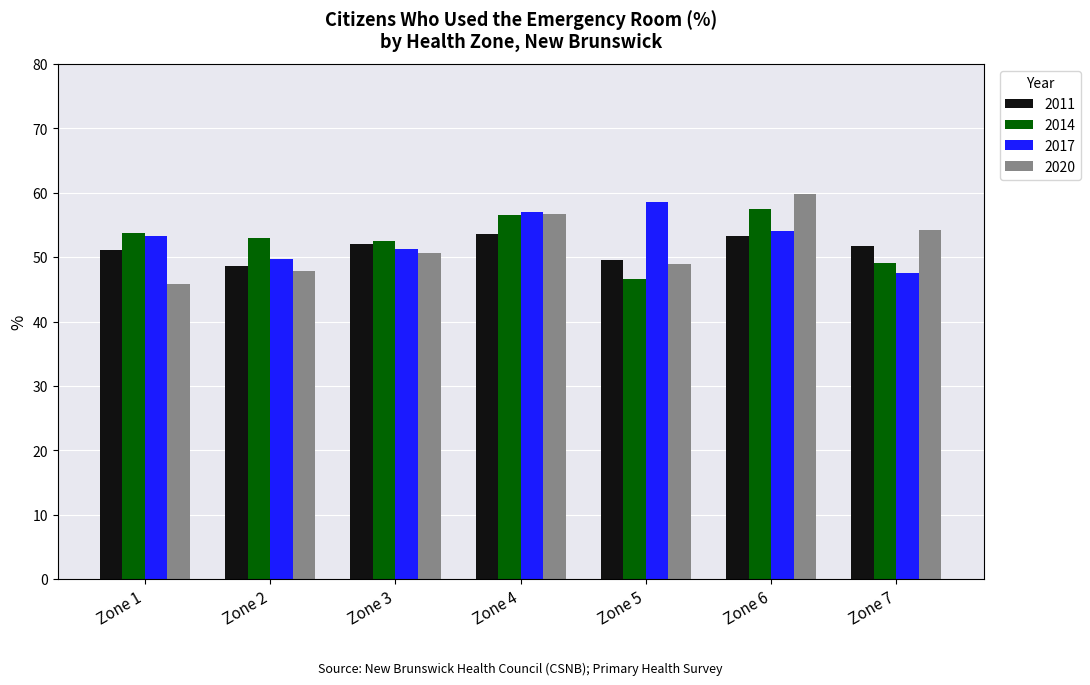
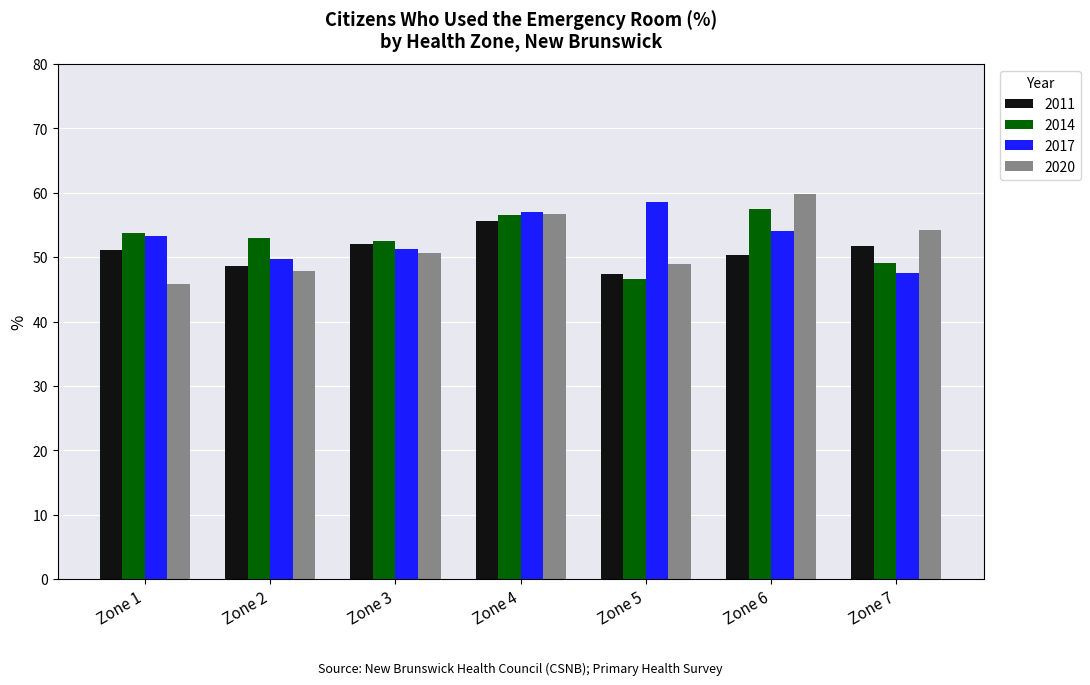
  {
    "2011": {
      "Zone 1": 51,
      "Zone 2": 49,
      "Zone 3": 52,
-     "Zone 4": 54,
-     "Zone 5": 50,
-     "Zone 6": 53,
+     "Zone 4": 56,
+     "Zone 5": 47,
+     "Zone 6": 50,
      "Zone 7": 52
    },
    "2014": {
      "Zone 1": 54,
      "Zone 2": 53,
      "Zone 3": 53,
      "Zone 4": 57,
      "Zone 5": 47,
      "Zone 6": 57,
      "Zone 7": 49
    },
    "2017": {
      "Zone 1": 53,
      "Zone 2": 50,
      "Zone 3": 51,
      "Zone 4": 57,
      "Zone 5": 59,
      "Zone 6": 54,
      "Zone 7": 47
    },
    "2020": {
      "Zone 1": 46,
      "Zone 2": 48,
      "Zone 3": 51,
      "Zone 4": 57,
      "Zone 5": 49,
      "Zone 6": 60,
      "Zone 7": 54
    }
  }
